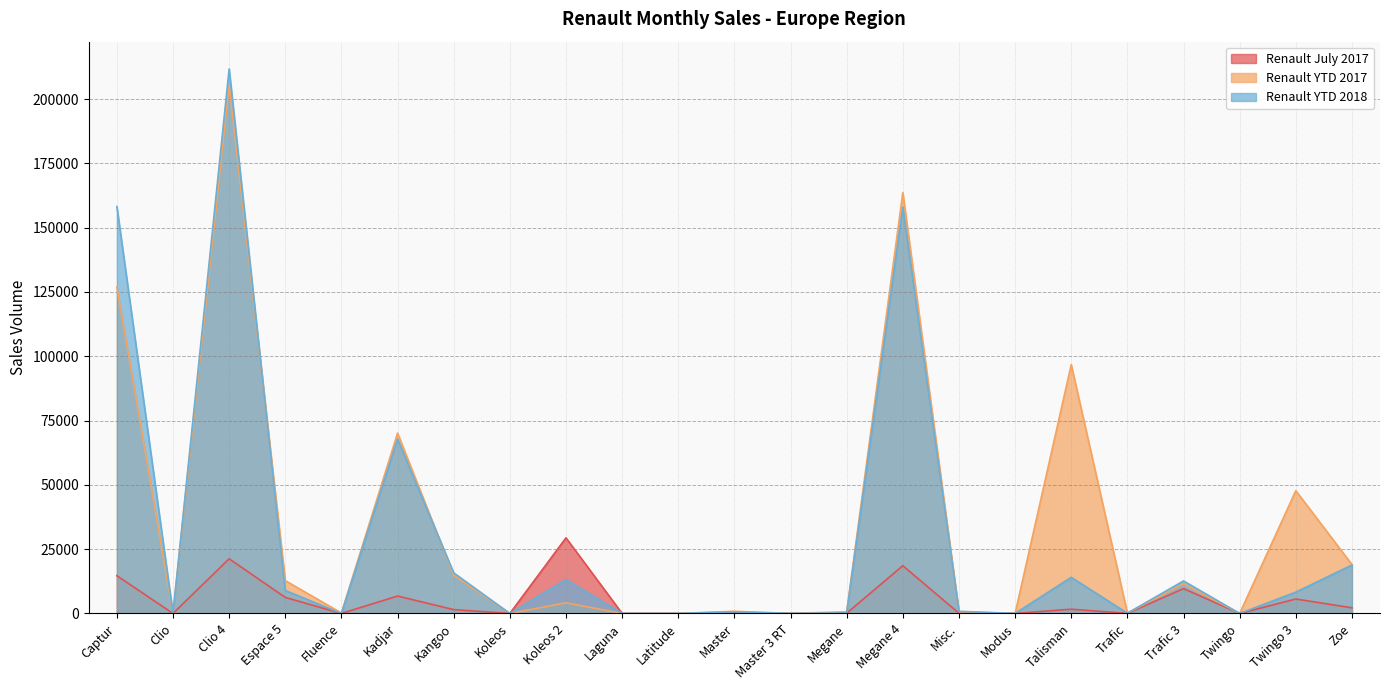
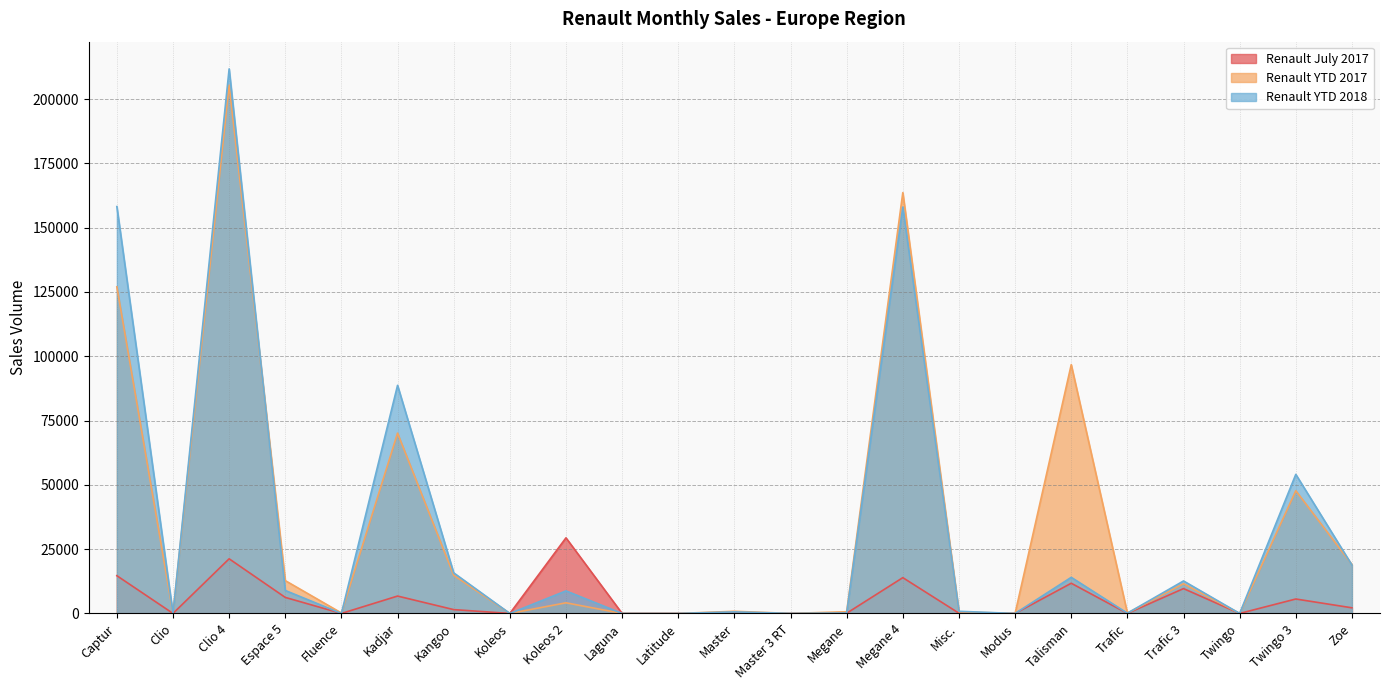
  {
    "Renault July 2017": {
      "Captur": 15000,
      "Clio 4": 21000,
      "Espace 5": 6000,
      "Kadjar": 7000,
      "Kangoo": 1000,
      "Koleos 2": 29000,
-     "Megane 4": 19000,
-     "Talisman": 2000,
+     "Megane 4": 14000,
+     "Talisman": 12000,
      "Trafic 3": 10000,
      "Twingo 3": 6000,
      "Zoe": 2000
    },
    "Renault YTD 2017": {
      "Captur": 127000,
      "Clio 4": 205000,
      "Espace 5": 13000,
      "Kadjar": 70000,
      "Koleos 2": 4000,
      "Megane 4": 164000,
      "Talisman": 97000,
      "Trafic 3": 12000,
      "Twingo 3": 48000
    },
    "Renault YTD 2018": {
      "Captur": 158000,
      "Clio 4": 212000,
      "Espace 5": 9000,
-     "Kadjar": 68000,
-     "Koleos 2": 13000,
+     "Kadjar": 89000,
+     "Koleos 2": 9000,
      "Megane 4": 158000,
      "Talisman": 14000,
      "Trafic 3": 13000,
-     "Twingo 3": 8000
+     "Twingo 3": 54000
    }
  }
